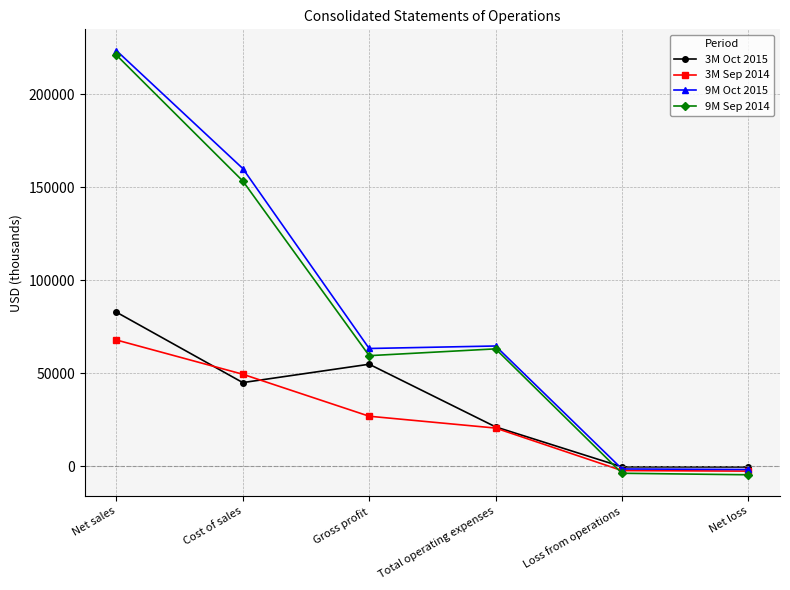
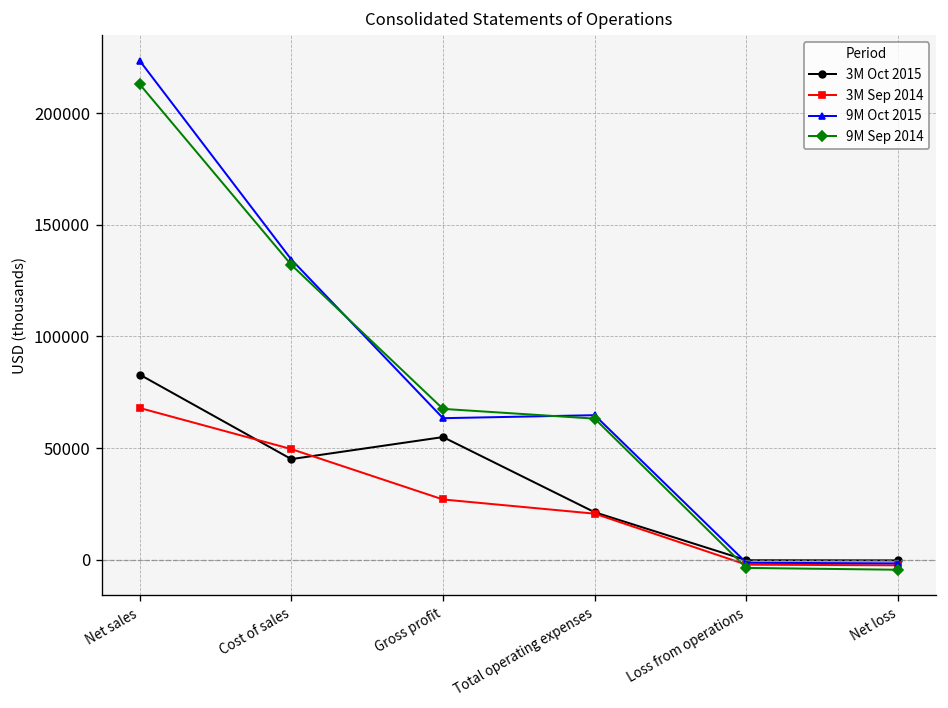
  {
    "3M Oct 2015": {
      "Net sales": 83000,
      "Cost of sales": 45000,
      "Gross profit": 55000
    },
    "3M Sep 2014": {
      "Net sales": 68000,
      "Cost of sales": 50000,
      "Gross profit": 27000
    },
    "9M Oct 2015": {
      "Net sales": 223000,
-     "Cost of sales": 160000,
+     "Cost of sales": 134000,
      "Gross profit": 63000,
      "Total operating expenses": 65000
    },
    "9M Sep 2014": {
-     "Net sales": 221000,
-     "Cost of sales": 153000,
-     "Gross profit": 60000,
+     "Net sales": 213000,
+     "Cost of sales": 132000,
+     "Gross profit": 68000,
      "Total operating expenses": 63000,
      "Loss from operations": -4000,
      "Net loss": -4000
    }
  }
